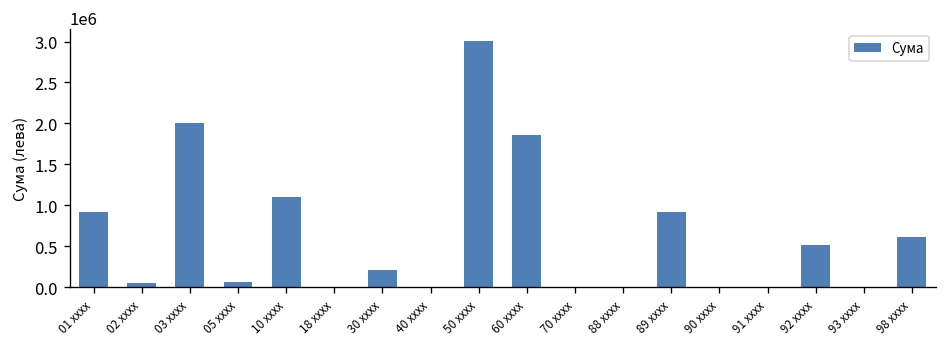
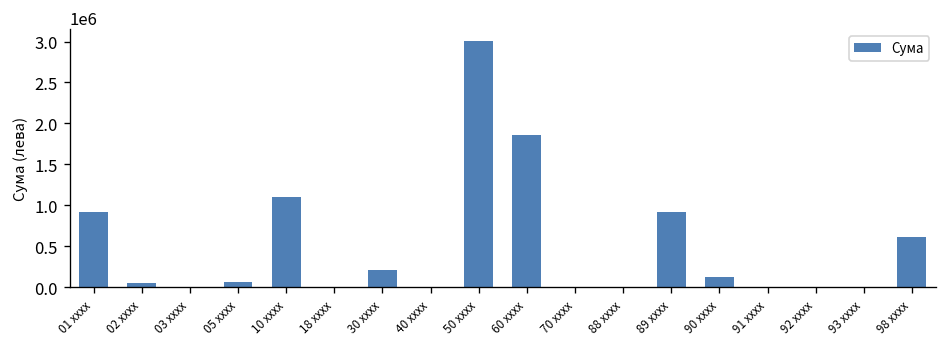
  {
    "01 xxxx": 900000,
    "02 xxxx": 0,
-   "03 xxxx": 2000000,
+   "03 xxxx": 0,
    "05 xxxx": 100000,
    "10 xxxx": 1100000,
    "18 xxxx": 0,
    "30 xxxx": 200000,
    "40 xxxx": 0,
    "50 xxxx": 3000000,
    "60 xxxx": 1900000,
    "70 xxxx": 0,
    "88 xxxx": 0,
    "89 xxxx": 900000,
-   "90 xxxx": 0,
+   "90 xxxx": 100000,
    "91 xxxx": 0,
-   "92 xxxx": 500000,
+   "92 xxxx": 0,
    "93 xxxx": 0,
    "98 xxxx": 600000
  }
